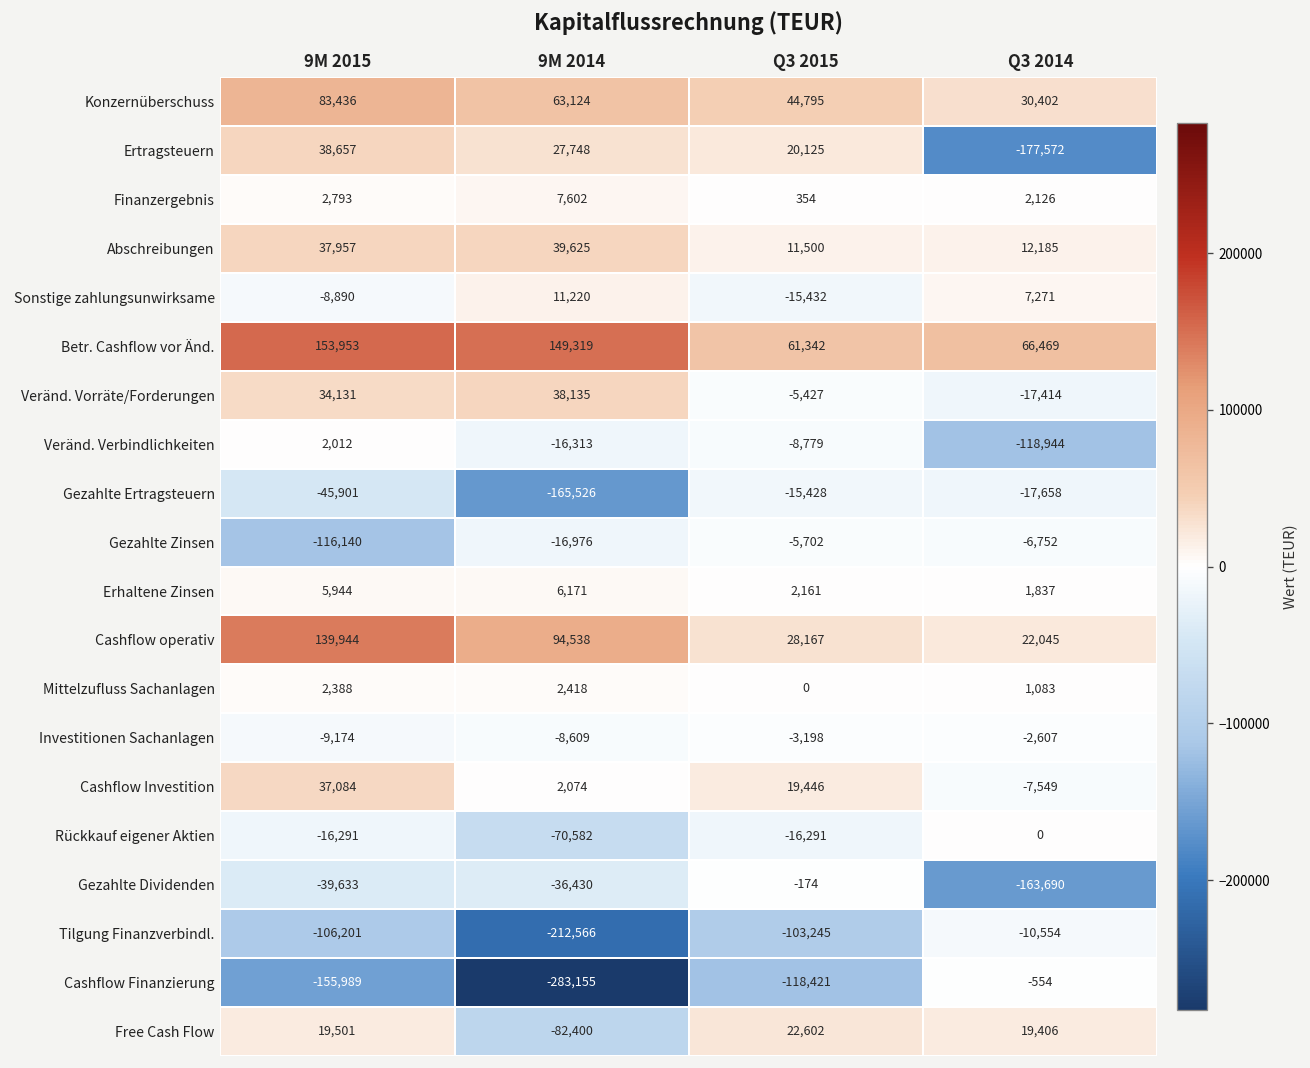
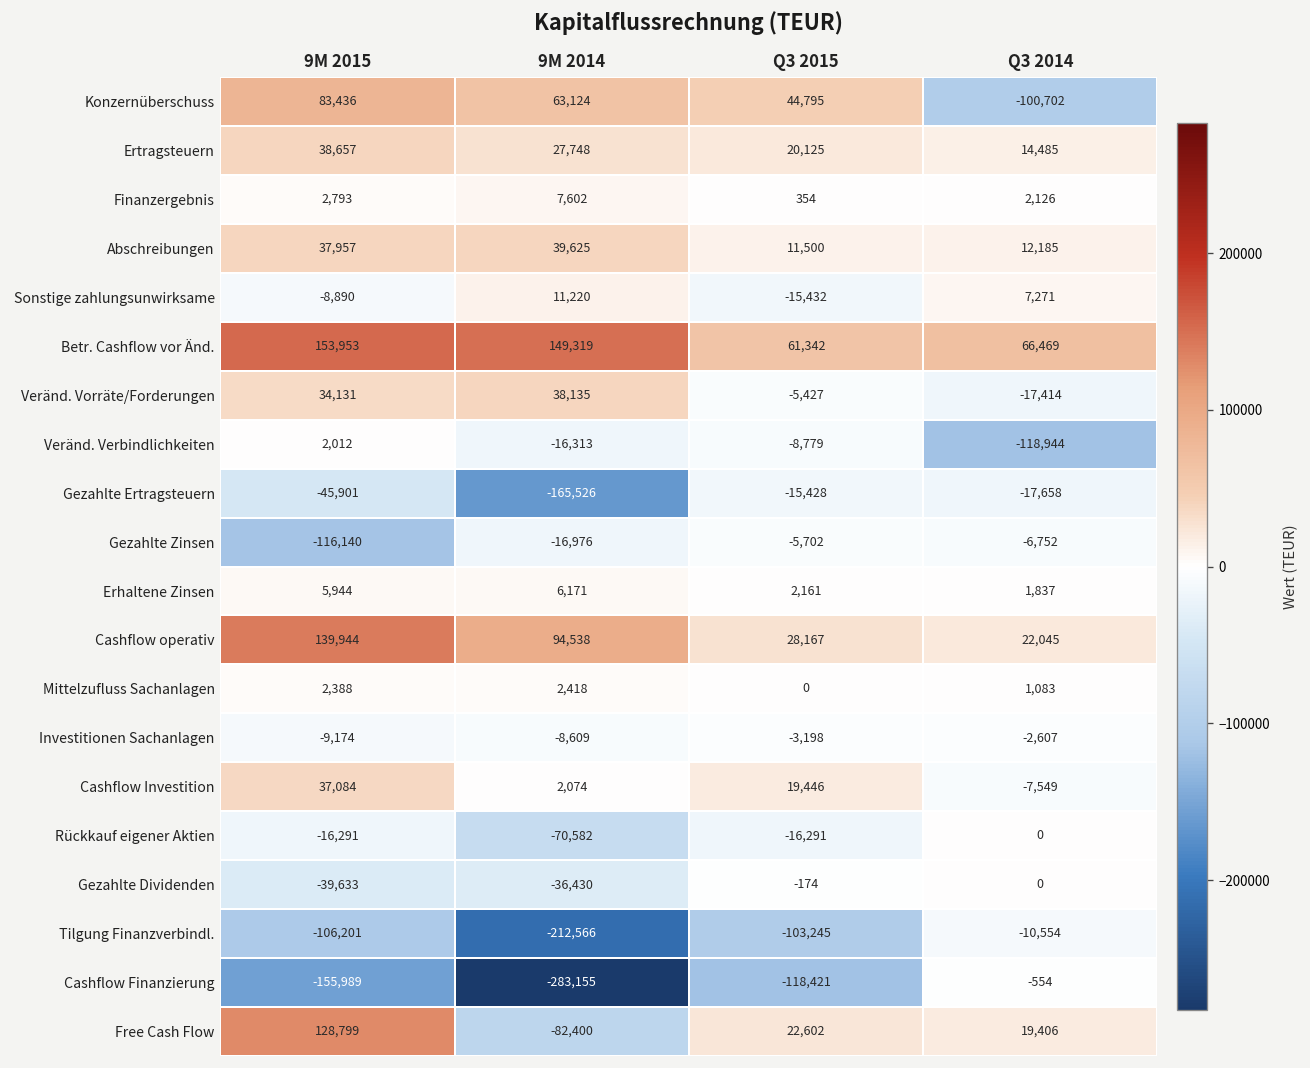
  {
    "Konzernüberschuss": {
      "9M 2015": "83,436",
      "9M 2014": "63,124",
      "Q3 2015": "44,795",
-     "Q3 2014": "30,402"
+     "Q3 2014": "-100,702"
    },
    "Ertragsteuern": {
      "9M 2015": "38,657",
      "9M 2014": "27,748",
      "Q3 2015": "20,125",
-     "Q3 2014": "-177,572"
+     "Q3 2014": "14,485"
    },
    "Finanzergebnis": {
      "9M 2015": "2,793",
      "9M 2014": "7,602",
      "Q3 2015": "354",
      "Q3 2014": "2,126"
    },
    "Abschreibungen": {
      "9M 2015": "37,957",
      "9M 2014": "39,625",
      "Q3 2015": "11,500",
      "Q3 2014": "12,185"
    },
    "Sonstige zahlungsunwirksame": {
      "9M 2015": "-8,890",
      "9M 2014": "11,220",
      "Q3 2015": "-15,432",
      "Q3 2014": "7,271"
    },
    "Betr. Cashflow vor Änd.": {
      "9M 2015": "153,953",
      "9M 2014": "149,319",
      "Q3 2015": "61,342",
      "Q3 2014": "66,469"
    },
    "Veränd. Vorräte/Forderungen": {
      "9M 2015": "34,131",
      "9M 2014": "38,135",
      "Q3 2015": "-5,427",
      "Q3 2014": "-17,414"
    },
    "Veränd. Verbindlichkeiten": {
      "9M 2015": "2,012",
      "9M 2014": "-16,313",
      "Q3 2015": "-8,779",
      "Q3 2014": "-118,944"
    },
    "Gezahlte Ertragsteuern": {
      "9M 2015": "-45,901",
      "9M 2014": "-165,526",
      "Q3 2015": "-15,428",
      "Q3 2014": "-17,658"
    },
    "Gezahlte Zinsen": {
      "9M 2015": "-116,140",
      "9M 2014": "-16,976",
      "Q3 2015": "-5,702",
      "Q3 2014": "-6,752"
    },
    "Erhaltene Zinsen": {
      "9M 2015": "5,944",
      "9M 2014": "6,171",
      "Q3 2015": "2,161",
      "Q3 2014": "1,837"
    },
    "Cashflow operativ": {
      "9M 2015": "139,944",
      "9M 2014": "94,538",
      "Q3 2015": "28,167",
      "Q3 2014": "22,045"
    },
    "Mittelzufluss Sachanlagen": {
      "9M 2015": "2,388",
      "9M 2014": "2,418",
      "Q3 2015": "0",
      "Q3 2014": "1,083"
    },
    "Investitionen Sachanlagen": {
      "9M 2015": "-9,174",
      "9M 2014": "-8,609",
      "Q3 2015": "-3,198",
      "Q3 2014": "-2,607"
    },
    "Cashflow Investition": {
      "9M 2015": "37,084",
      "9M 2014": "2,074",
      "Q3 2015": "19,446",
      "Q3 2014": "-7,549"
    },
    "Rückkauf eigener Aktien": {
      "9M 2015": "-16,291",
      "9M 2014": "-70,582",
      "Q3 2015": "-16,291",
      "Q3 2014": "0"
    },
    "Gezahlte Dividenden": {
      "9M 2015": "-39,633",
      "9M 2014": "-36,430",
      "Q3 2015": "-174",
-     "Q3 2014": "-163,690"
+     "Q3 2014": "0"
    },
    "Tilgung Finanzverbindl.": {
      "9M 2015": "-106,201",
      "9M 2014": "-212,566",
      "Q3 2015": "-103,245",
      "Q3 2014": "-10,554"
    },
    "Cashflow Finanzierung": {
      "9M 2015": "-155,989",
      "9M 2014": "-283,155",
      "Q3 2015": "-118,421",
      "Q3 2014": "-554"
    },
    "Free Cash Flow": {
-     "9M 2015": "19,501",
+     "9M 2015": "128,799",
      "9M 2014": "-82,400",
      "Q3 2015": "22,602",
      "Q3 2014": "19,406"
    }
  }
